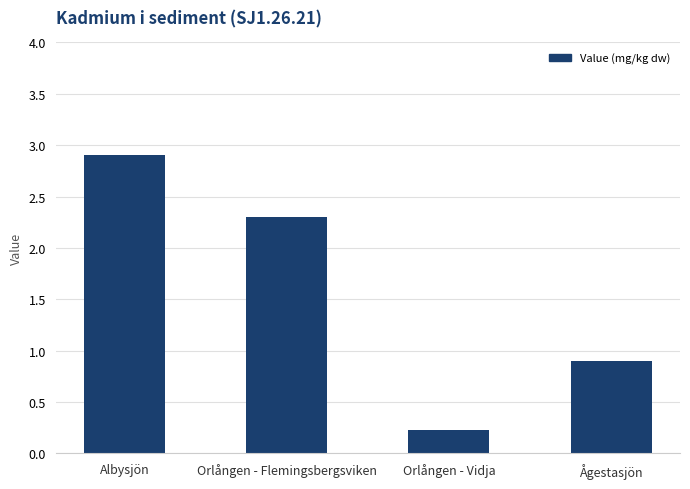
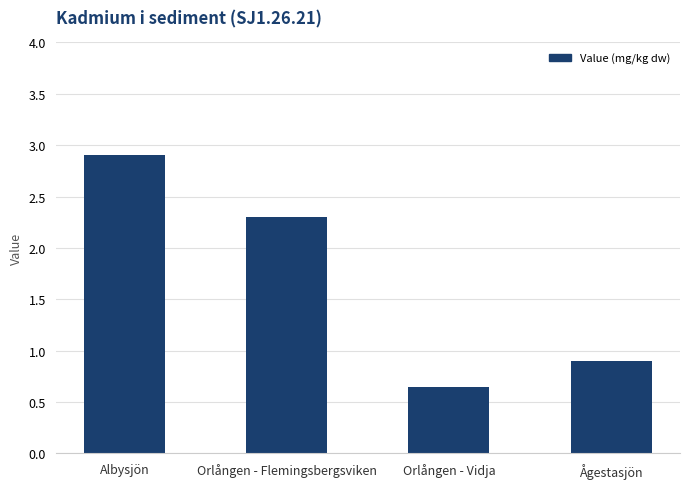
  {
    "Albysjön": 2.90,
    "Orlången - Flemingsbergsviken": 2.30,
-   "Orlången - Vidja": 0.23,
+   "Orlången - Vidja": 0.65,
    "Ågestasjön": 0.90
  }
